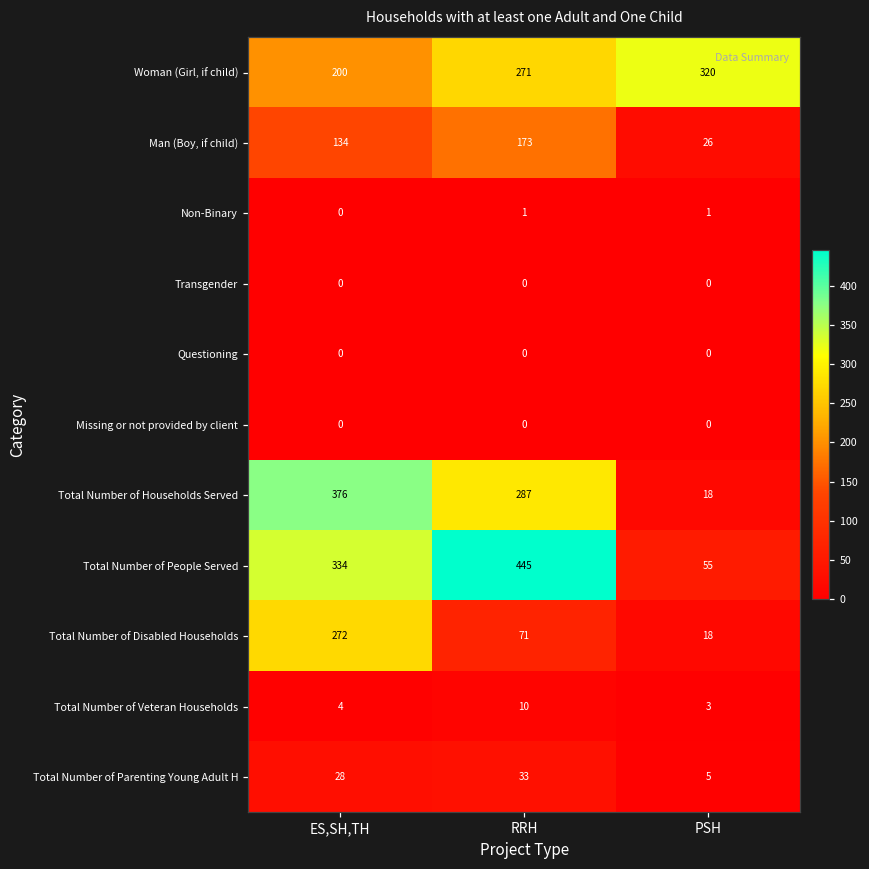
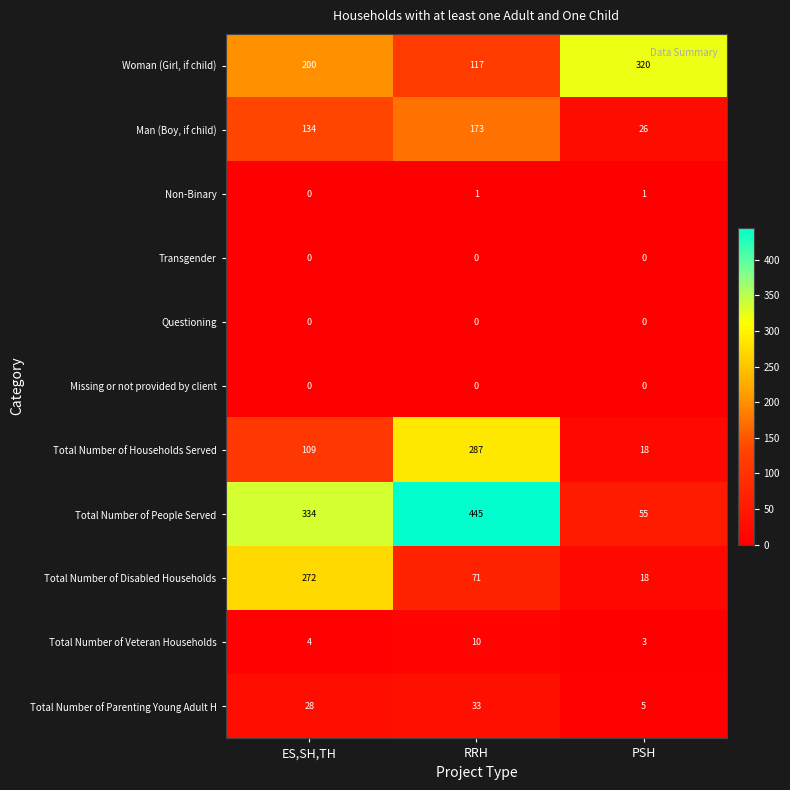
  {
    "Woman (Girl, if child)": {
      "ES,SH,TH": 200,
-     "RRH": 271
+     "RRH": 117
    },
    "Man (Boy, if child)": {
      "ES,SH,TH": 134,
      "RRH": 173,
      "PSH": 26
    },
    "Non-Binary": {
      "ES,SH,TH": 0,
      "RRH": 1,
      "PSH": 1
    },
    "Transgender": {
      "ES,SH,TH": 0,
      "RRH": 0,
      "PSH": 0
    },
    "Questioning": {
      "ES,SH,TH": 0,
      "RRH": 0,
      "PSH": 0
    },
    "Missing or not provided by client": {
      "ES,SH,TH": 0,
      "RRH": 0,
      "PSH": 0
    },
    "Total Number of Households Served": {
-     "ES,SH,TH": 376,
+     "ES,SH,TH": 109,
      "RRH": 287,
      "PSH": 18
    },
    "Total Number of People Served": {
      "ES,SH,TH": 334,
      "RRH": 445,
      "PSH": 55
    },
    "Total Number of Disabled Households": {
      "ES,SH,TH": 272,
      "RRH": 71,
      "PSH": 18
    },
    "Total Number of Veteran Households": {
      "ES,SH,TH": 4,
      "RRH": 10,
      "PSH": 3
    },
    "Total Number of Parenting Young Adult H": {
      "ES,SH,TH": 28,
      "RRH": 33,
      "PSH": 5
    }
  }
